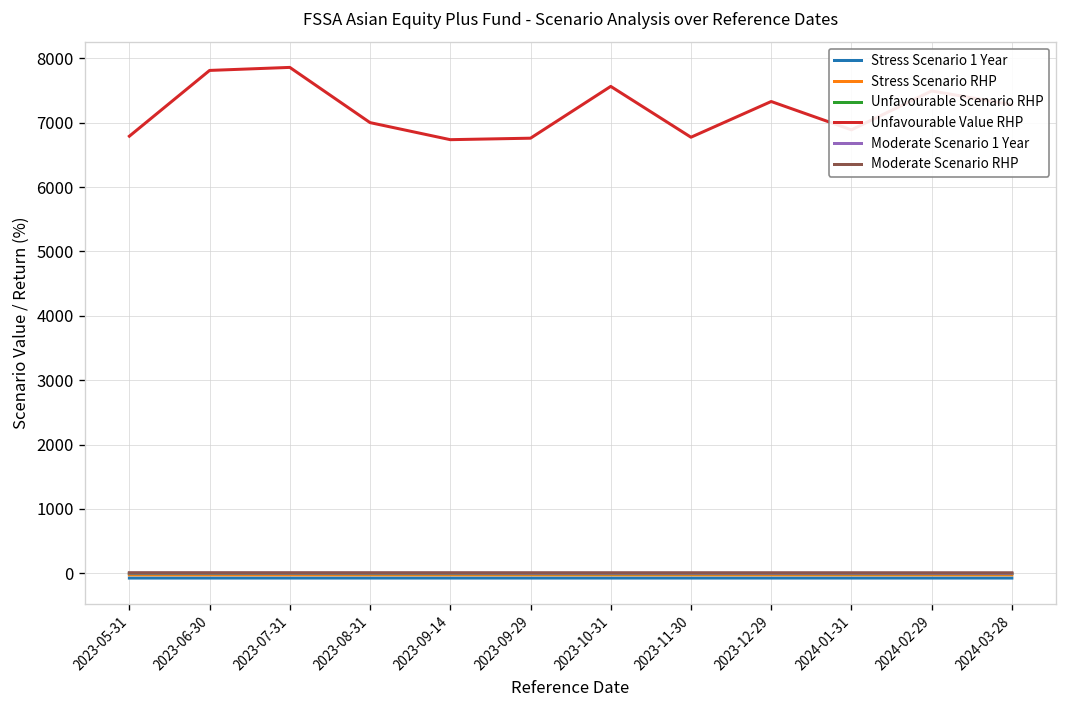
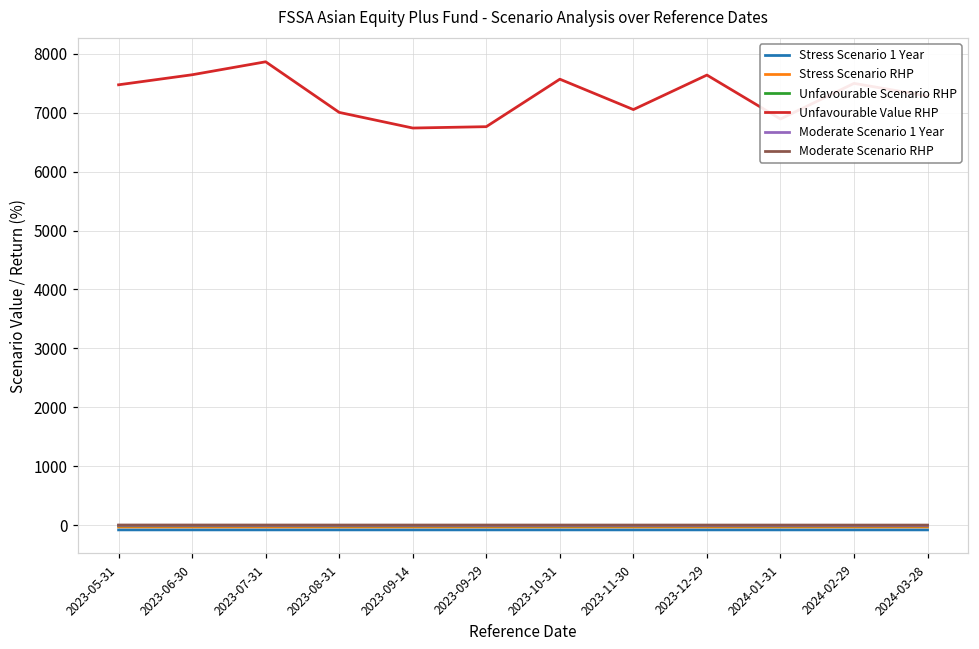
  {
    "Stress Scenario 1 Year": {
      "2023-05-31": -100,
      "2023-06-30": -100,
      "2023-07-31": -100,
      "2023-08-31": -100,
      "2023-09-14": -100,
      "2023-09-29": -100,
      "2023-10-31": -100,
      "2023-11-30": -100,
      "2023-12-29": -100,
      "2024-01-31": -100,
      "2024-02-29": -100,
      "2024-03-28": -100
    },
    "Unfavourable Value RHP": {
-     "2023-05-31": 6800,
-     "2023-06-30": 7800,
+     "2023-05-31": 7500,
+     "2023-06-30": 7600,
      "2023-07-31": 7900,
      "2023-08-31": 7000,
      "2023-09-14": 6700,
      "2023-09-29": 6800,
      "2023-10-31": 7600,
-     "2023-11-30": 6800,
-     "2023-12-29": 7300
+     "2023-11-30": 7100,
+     "2023-12-29": 7600
    }
  }
